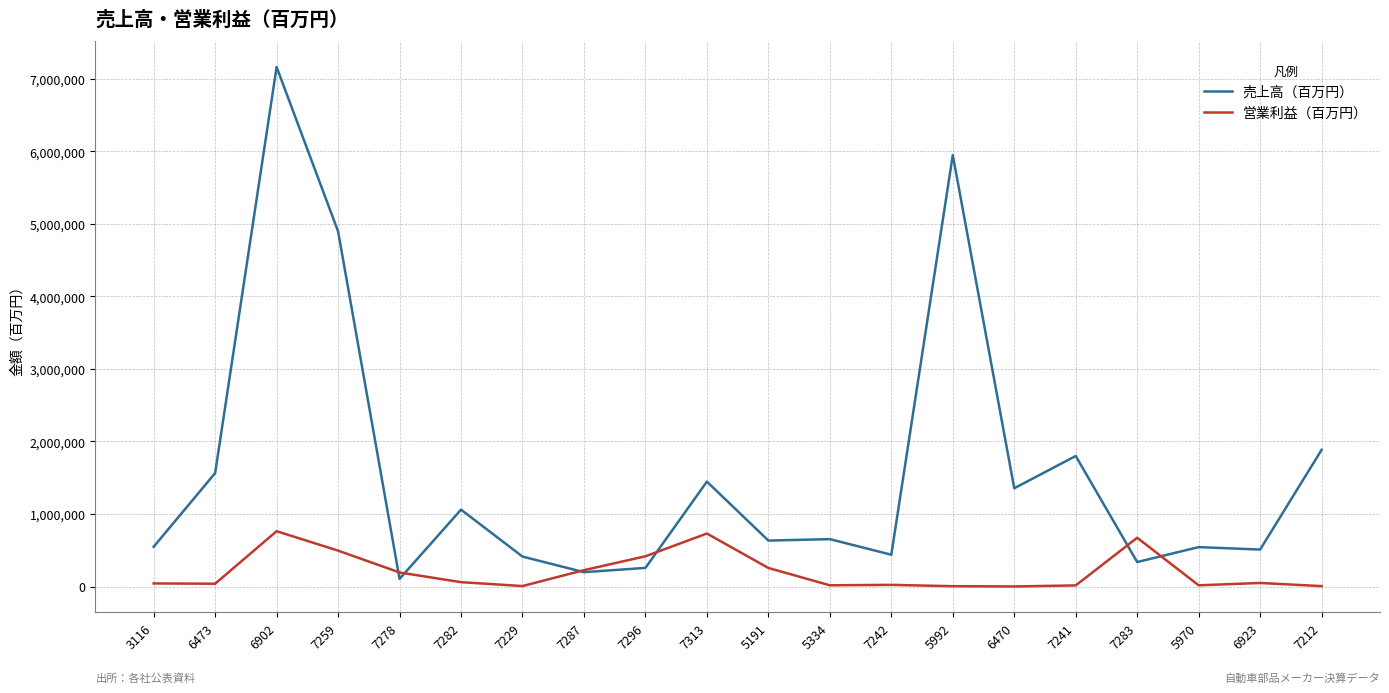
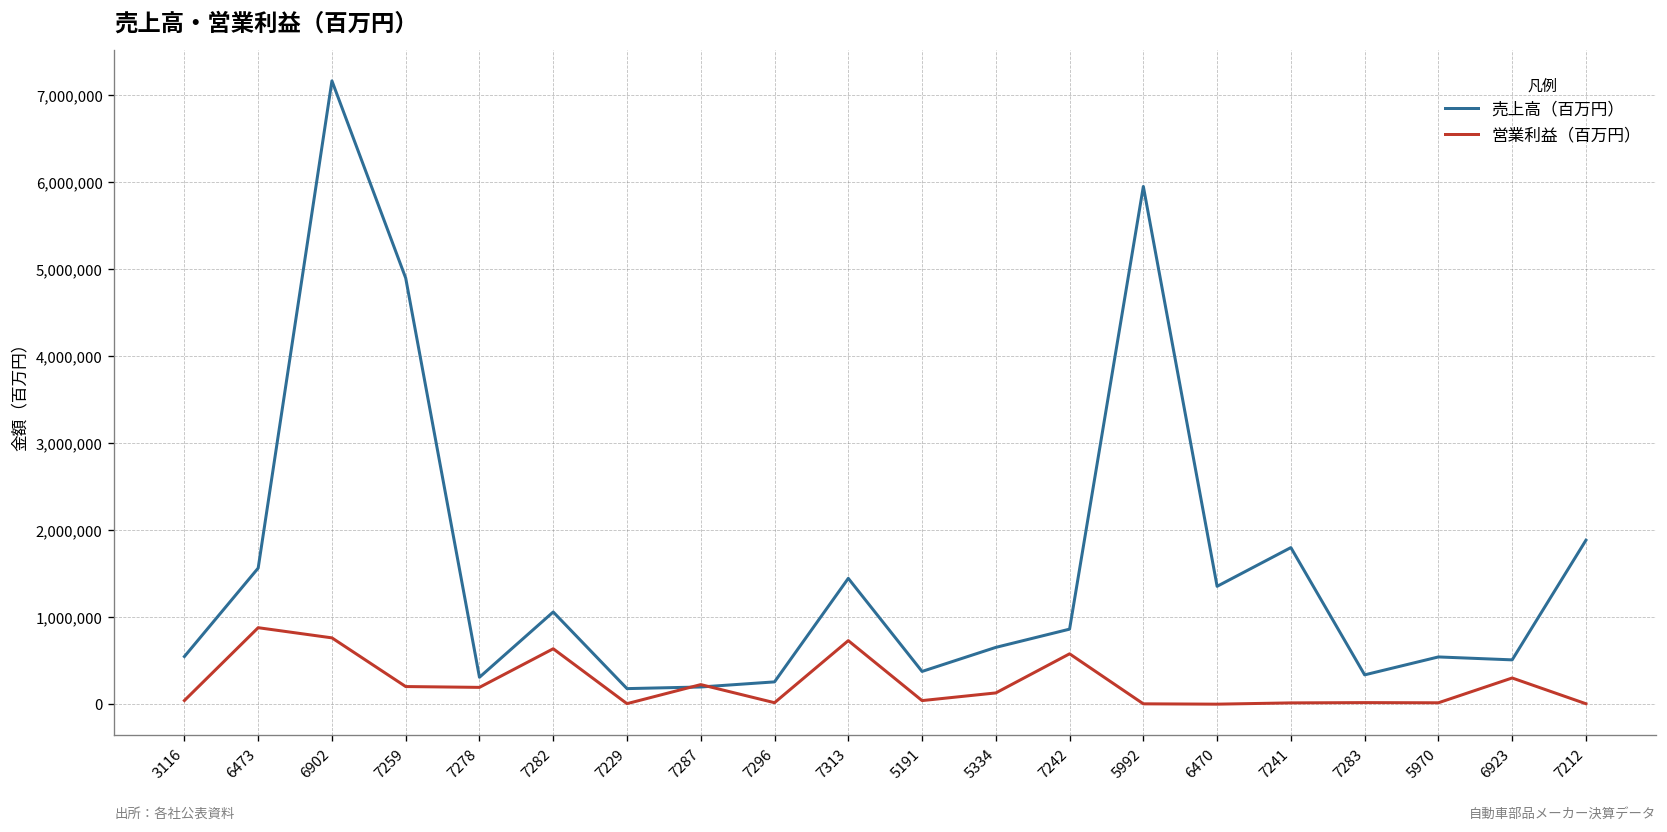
  {
    "売上高（百万円）": {
      "3116": "500,000",
      "6473": "1,600,000",
      "6902": "7,200,000",
      "7259": "4,900,000",
-     "7278": "100,000",
+     "7278": "300,000",
      "7282": "1,100,000",
-     "7229": "400,000",
+     "7229": "200,000",
      "7296": "300,000",
      "7313": "1,400,000",
-     "5191": "600,000",
+     "5191": "400,000",
      "5334": "700,000",
-     "7242": "400,000",
+     "7242": "900,000",
      "5992": "5,900,000",
      "6470": "1,400,000",
      "7241": "1,800,000",
      "7283": "300,000",
      "5970": "500,000",
      "6923": "500,000",
      "7212": "1,900,000"
    },
    "営業利益（百万円）": {
      "3116": "0",
-     "6473": "0",
+     "6473": "900,000",
      "6902": "800,000",
-     "7259": "500,000",
+     "7259": "200,000",
      "7278": "200,000",
-     "7282": "100,000",
+     "7282": "600,000",
      "7229": "0",
-     "7296": "400,000",
+     "7296": "0",
      "7313": "700,000",
-     "5191": "300,000",
-     "5334": "0",
-     "7242": "0",
+     "5191": "0",
+     "5334": "100,000",
+     "7242": "600,000",
      "5992": "0",
      "6470": "0",
      "7241": "0",
-     "7283": "700,000",
+     "7283": "0",
      "5970": "0",
-     "6923": "0",
+     "6923": "300,000",
      "7212": "0"
    }
  }
